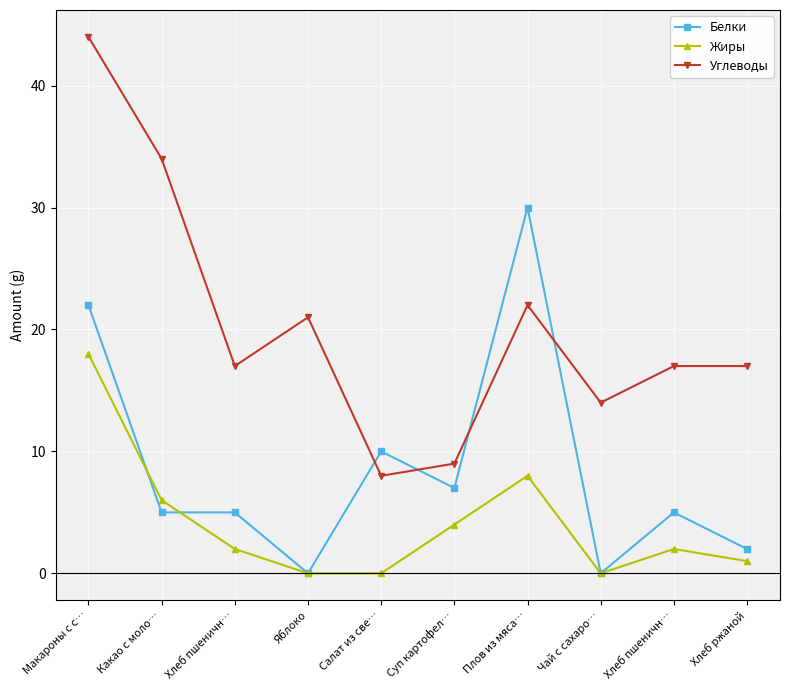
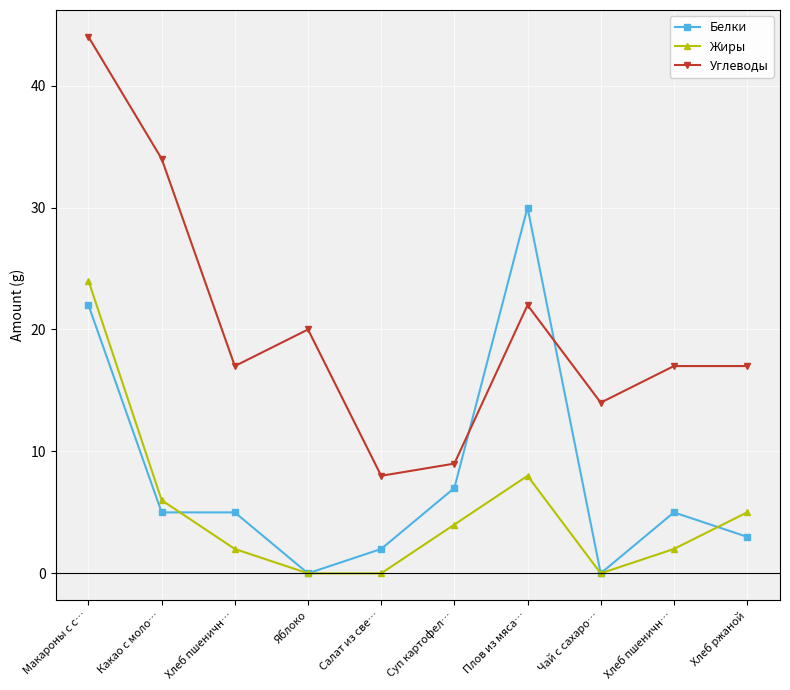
  {
    "Белки": {
      "Макароны с с…": 22,
      "Какао с моло…": 5,
-     "Салат из све…": 10,
+     "Салат из све…": 2,
      "Суп картофел…": 7,
      "Плов из мяса…": 30,
-     "Хлеб ржаной": 2
+     "Хлеб ржаной": 3
    },
    "Жиры": {
-     "Макароны с с…": 18,
+     "Макароны с с…": 24,
      "Какао с моло…": 6,
      "Салат из све…": 0,
      "Суп картофел…": 4,
      "Плов из мяса…": 8,
-     "Хлеб ржаной": 1
+     "Хлеб ржаной": 5
    },
    "Углеводы": {
      "Макароны с с…": 44,
      "Какао с моло…": 34,
-     "Яблоко": 21,
+     "Яблоко": 20,
      "Салат из све…": 8,
      "Суп картофел…": 9,
      "Плов из мяса…": 22,
      "Чай с сахаро…": 14,
      "Хлеб ржаной": 17
    }
  }
